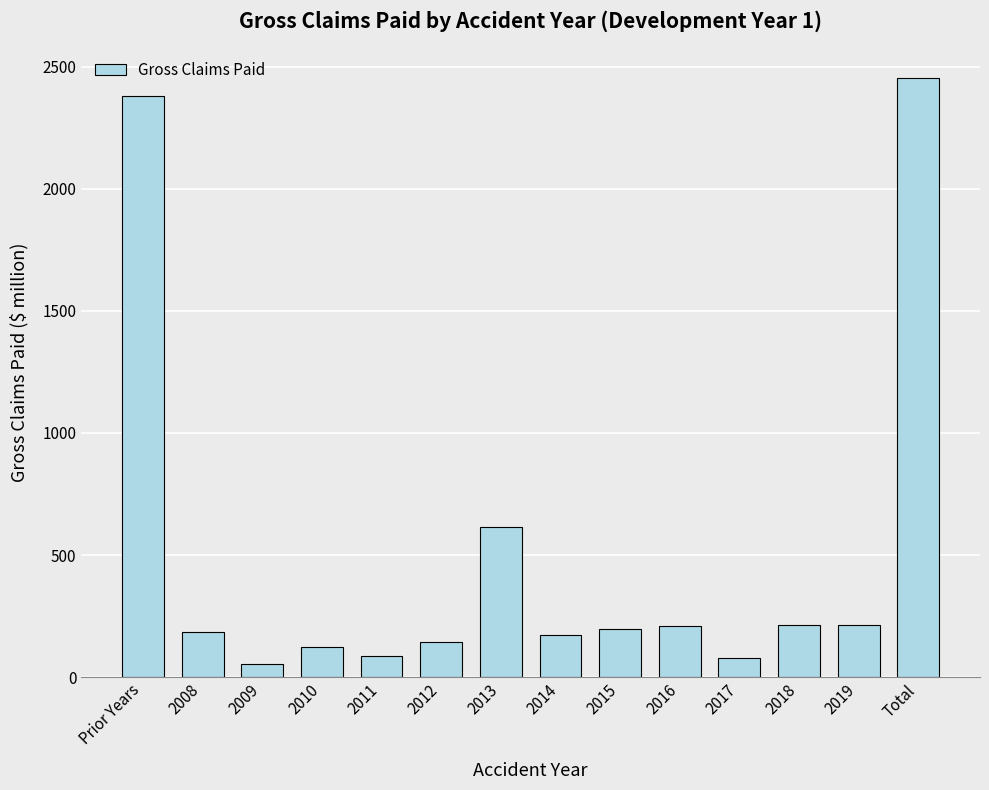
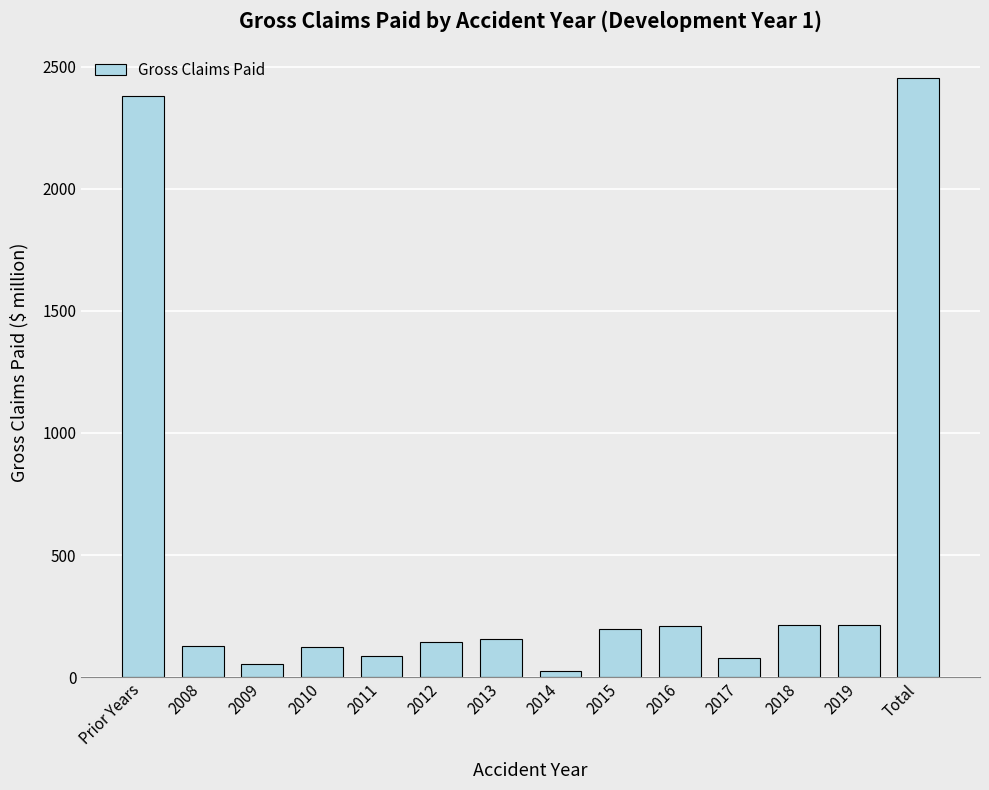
  {
    "Prior Years": 2380,
-   "2008": 180,
+   "2008": 130,
    "2009": 60,
    "2010": 120,
    "2011": 90,
    "2012": 140,
-   "2013": 620,
-   "2014": 170,
+   "2013": 150,
+   "2014": 20,
    "2015": 200,
    "2016": 210,
    "2017": 80,
    "2018": 210,
    "2019": 210,
    "Total": 2450
  }
